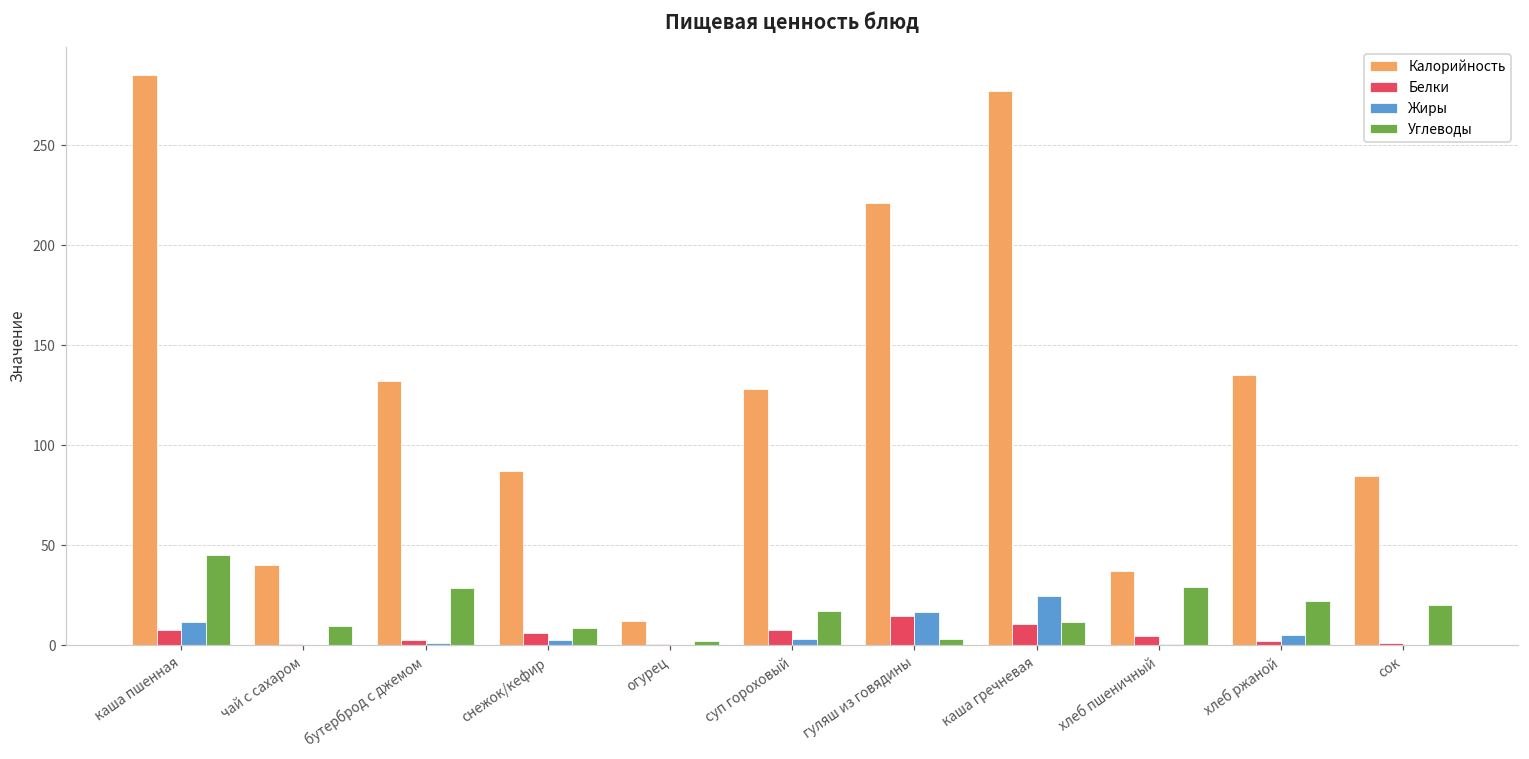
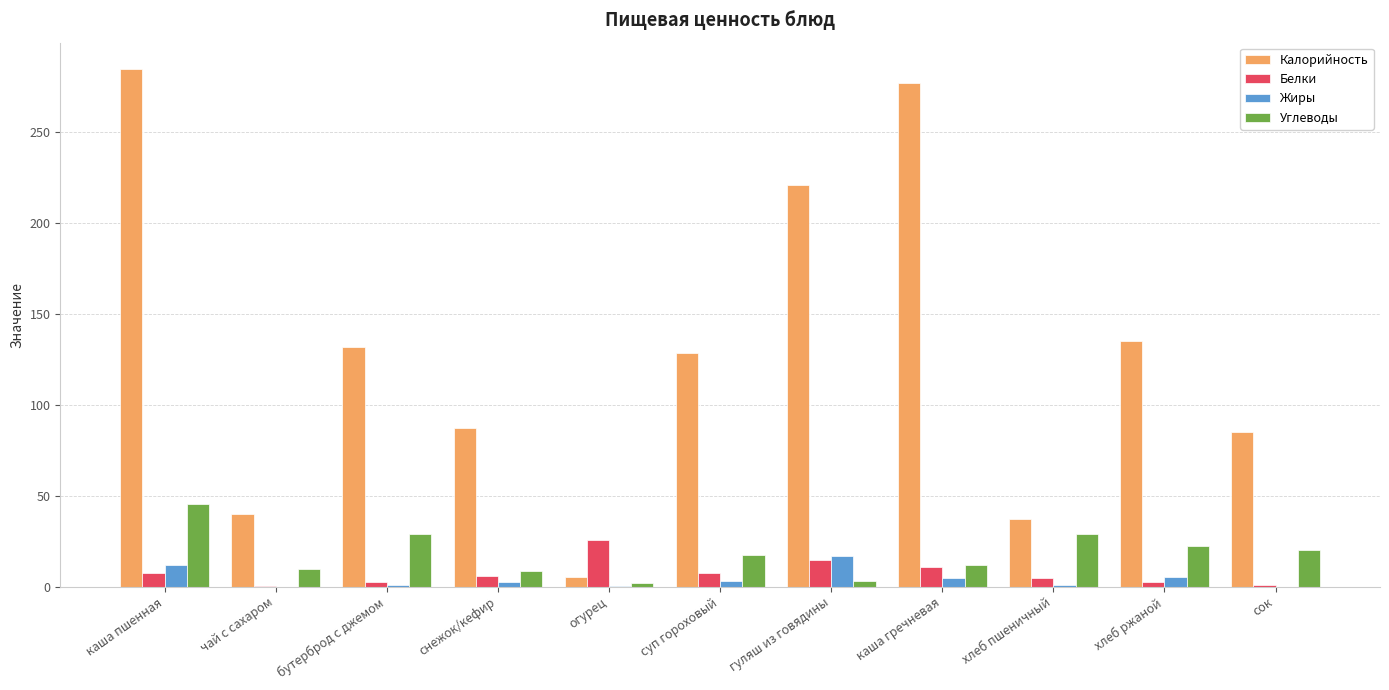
  {
    "Калорийность": {
      "каша пшенная": 285,
      "чай с сахаром": 40,
      "бутерброд с джемом": 132,
      "снежок/кефир": 87,
-     "огурец": 12,
+     "огурец": 5,
      "суп гороховый": 128,
      "гуляш из говядины": 221,
      "каша гречневая": 277,
      "хлеб пшеничный": 37,
      "хлеб ржаной": 135,
      "сок": 85
    },
    "Белки": {
      "каша пшенная": 8,
      "бутерброд с джемом": 2,
      "снежок/кефир": 6,
-     "огурец": 1,
+     "огурец": 25,
      "суп гороховый": 8,
      "гуляш из говядины": 15,
      "каша гречневая": 11,
      "хлеб пшеничный": 5,
      "хлеб ржаной": 2
    },
    "Жиры": {
      "каша пшенная": 12,
      "чай с сахаром": 0,
      "снежок/кефир": 3,
      "суп гороховый": 3,
      "гуляш из говядины": 17,
-     "каша гречневая": 25,
+     "каша гречневая": 5,
      "хлеб ржаной": 5,
      "сок": 0
    },
    "Углеводы": {
      "каша пшенная": 45,
      "чай с сахаром": 9,
      "бутерброд с джемом": 29,
      "снежок/кефир": 9,
      "огурец": 2,
      "суп гороховый": 17,
      "гуляш из говядины": 3,
      "каша гречневая": 12,
      "хлеб пшеничный": 29,
      "хлеб ржаной": 22,
      "сок": 20
    }
  }
